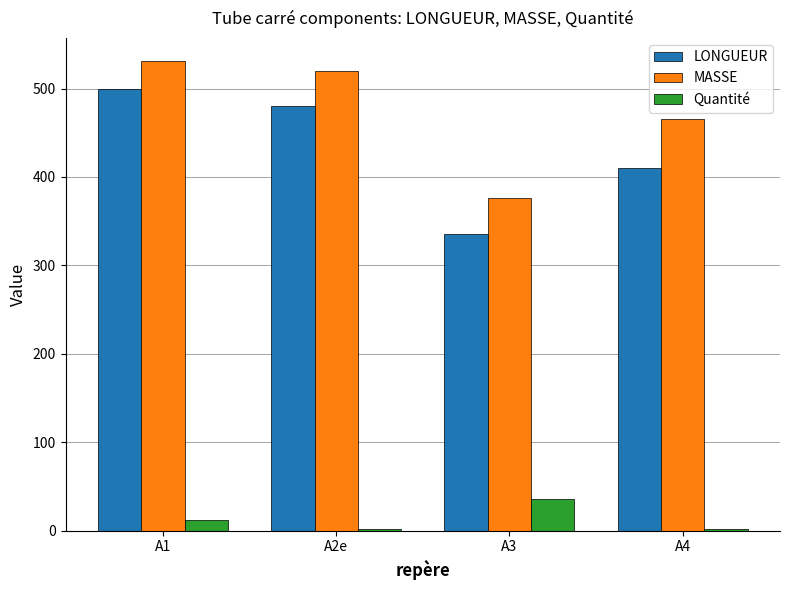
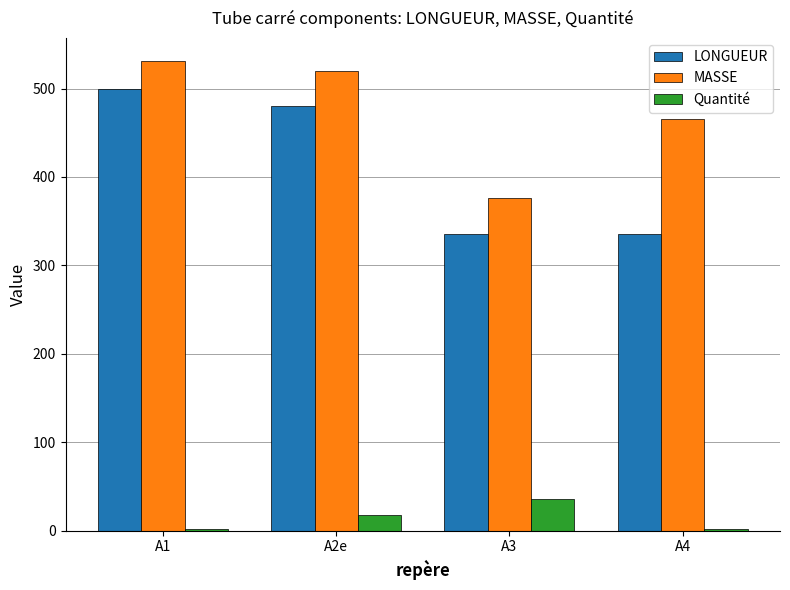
  {
    "LONGUEUR": {
      "A1": 500,
      "A2e": 480,
      "A3": 340,
-     "A4": 410
+     "A4": 340
    },
    "MASSE": {
      "A1": 530,
      "A2e": 520,
      "A3": 380,
      "A4": 470
    },
    "Quantité": {
-     "A1": 10,
-     "A2e": 0,
+     "A1": 0,
+     "A2e": 20,
      "A3": 40
    }
  }
